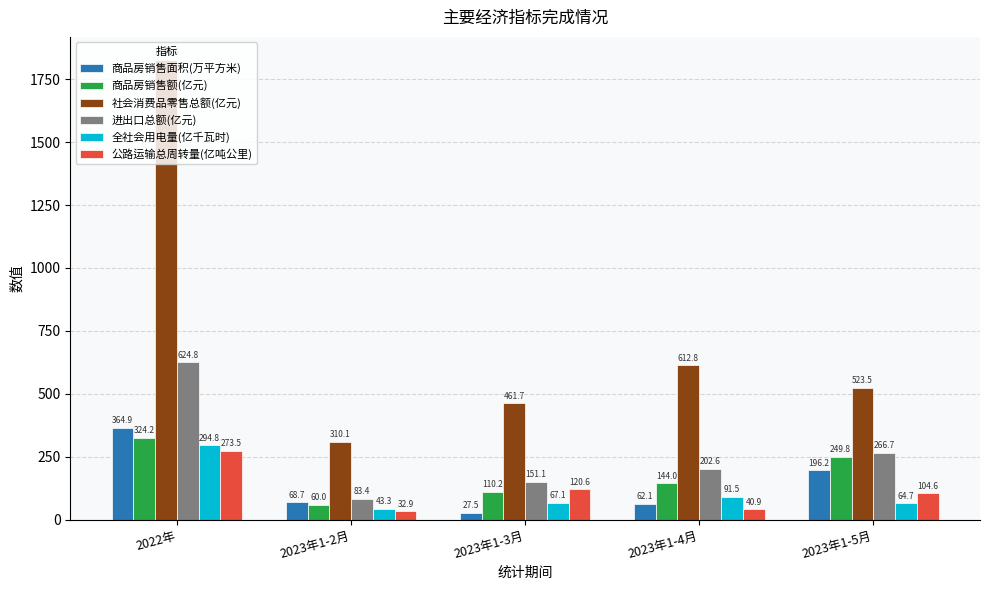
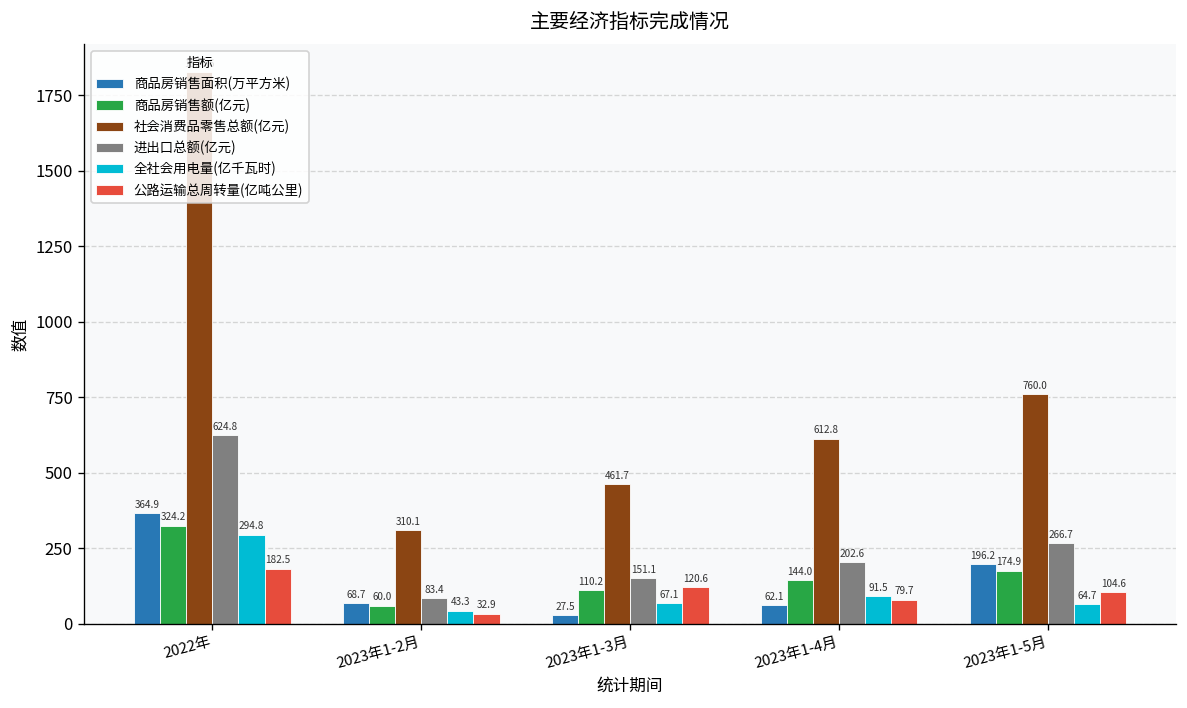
  {
    "商品房销售面积(万平方米)": {
      "2022年": 364.9,
      "2023年1-2月": 68.7,
      "2023年1-3月": 27.5,
      "2023年1-4月": 62.1,
      "2023年1-5月": 196.2
    },
    "商品房销售额(亿元)": {
      "2022年": 324.2,
      "2023年1-2月": 60.0,
      "2023年1-3月": 110.2,
      "2023年1-4月": 144.0,
-     "2023年1-5月": 249.8
+     "2023年1-5月": 174.9
    },
    "社会消费品零售总额(亿元)": {
      "2023年1-2月": 310.1,
      "2023年1-3月": 461.7,
      "2023年1-4月": 612.8,
-     "2023年1-5月": 523.5
+     "2023年1-5月": 760.0
    },
    "进出口总额(亿元)": {
      "2022年": 624.8,
      "2023年1-2月": 83.4,
      "2023年1-3月": 151.1,
      "2023年1-4月": 202.6,
      "2023年1-5月": 266.7
    },
    "全社会用电量(亿千瓦时)": {
      "2022年": 294.8,
      "2023年1-2月": 43.3,
      "2023年1-3月": 67.1,
      "2023年1-4月": 91.5,
      "2023年1-5月": 64.7
    },
    "公路运输总周转量(亿吨公里)": {
-     "2022年": 273.5,
+     "2022年": 182.5,
      "2023年1-2月": 32.9,
      "2023年1-3月": 120.6,
-     "2023年1-4月": 40.9,
+     "2023年1-4月": 79.7,
      "2023年1-5月": 104.6
    }
  }
